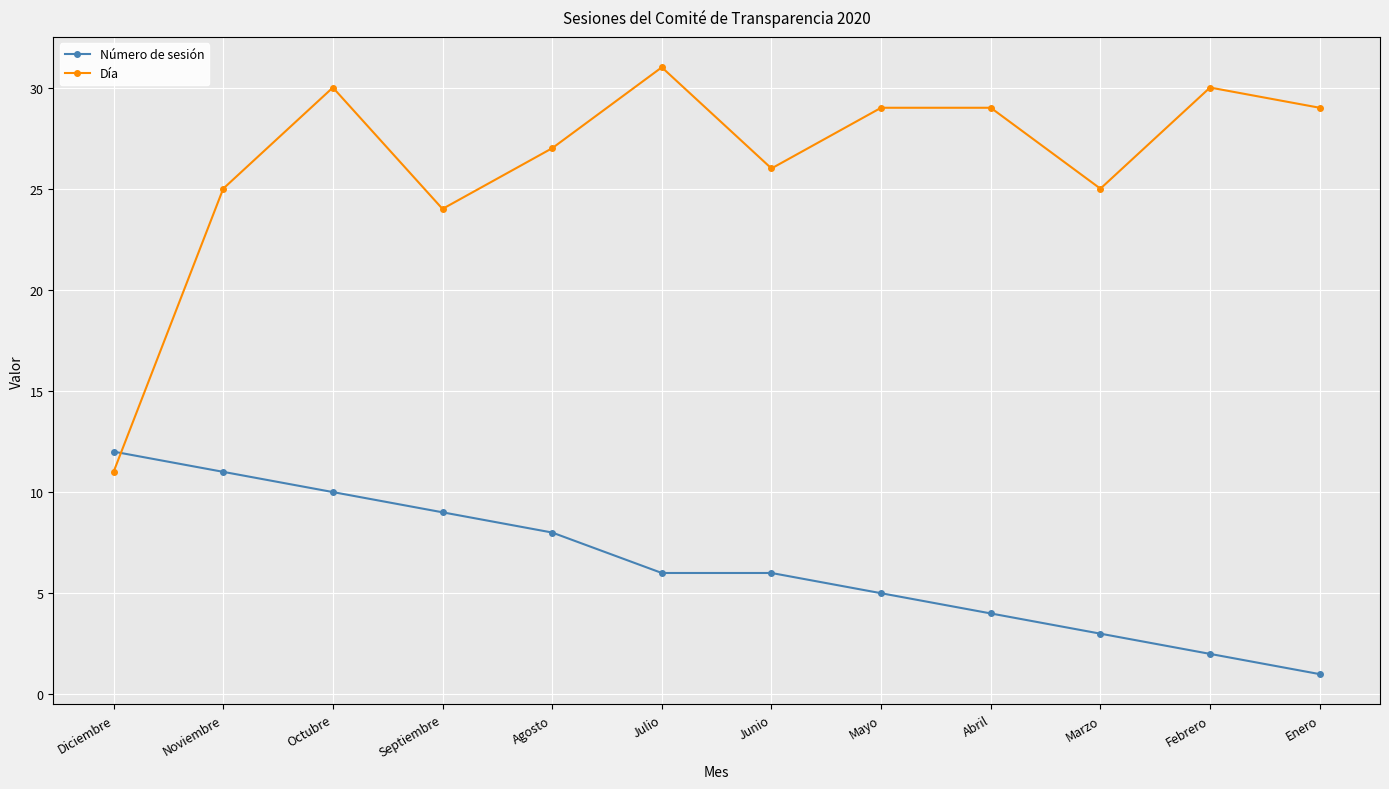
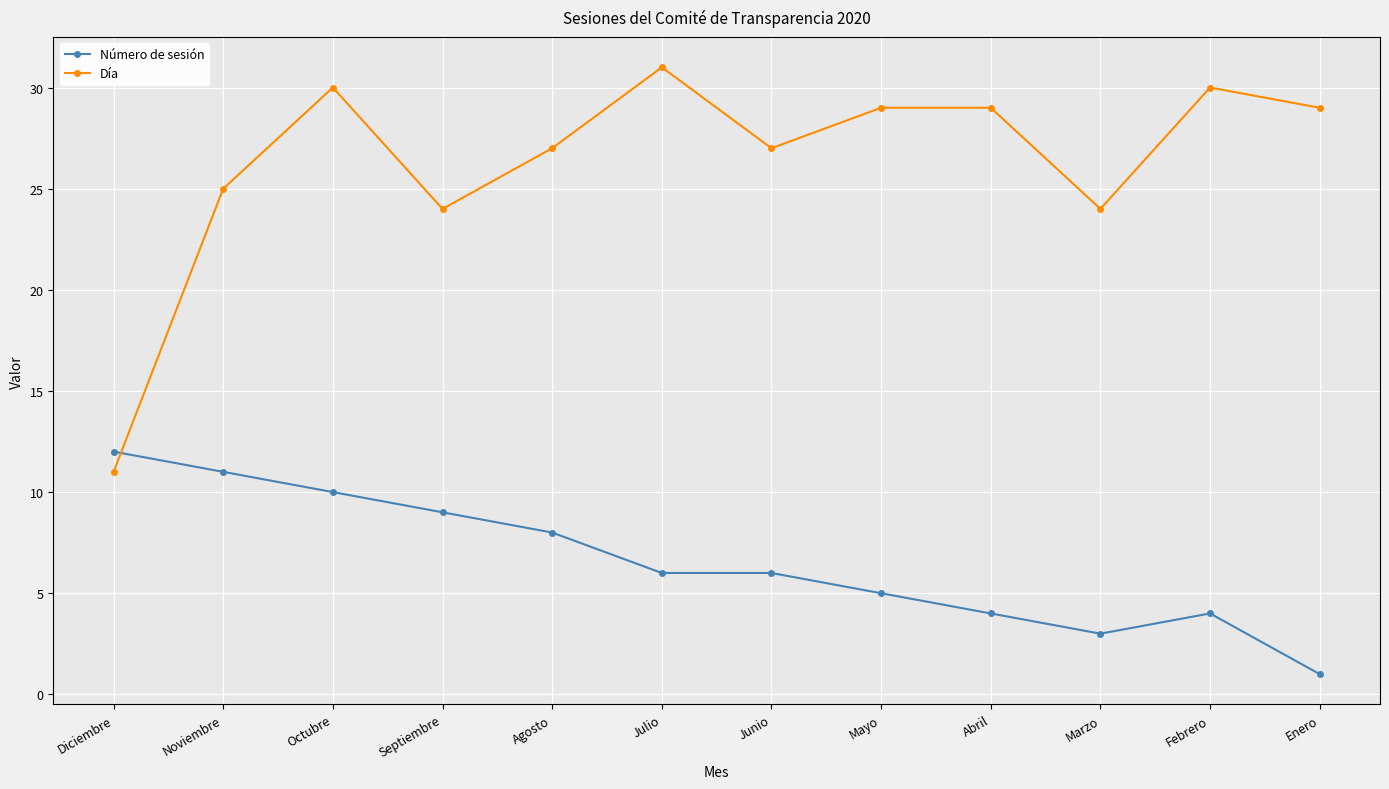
  {
    "Número de sesión": {
      "Diciembre": 12,
      "Noviembre": 11,
      "Octubre": 10,
      "Septiembre": 9,
      "Agosto": 8,
      "Julio": 6,
      "Junio": 6,
      "Mayo": 5,
      "Abril": 4,
      "Marzo": 3,
-     "Febrero": 2,
+     "Febrero": 4,
      "Enero": 1
    },
    "Día": {
      "Diciembre": 11,
      "Noviembre": 25,
      "Octubre": 30,
      "Septiembre": 24,
      "Agosto": 27,
      "Julio": 31,
-     "Junio": 26,
+     "Junio": 27,
      "Mayo": 29,
      "Abril": 29,
-     "Marzo": 25,
+     "Marzo": 24,
      "Febrero": 30,
      "Enero": 29
    }
  }
